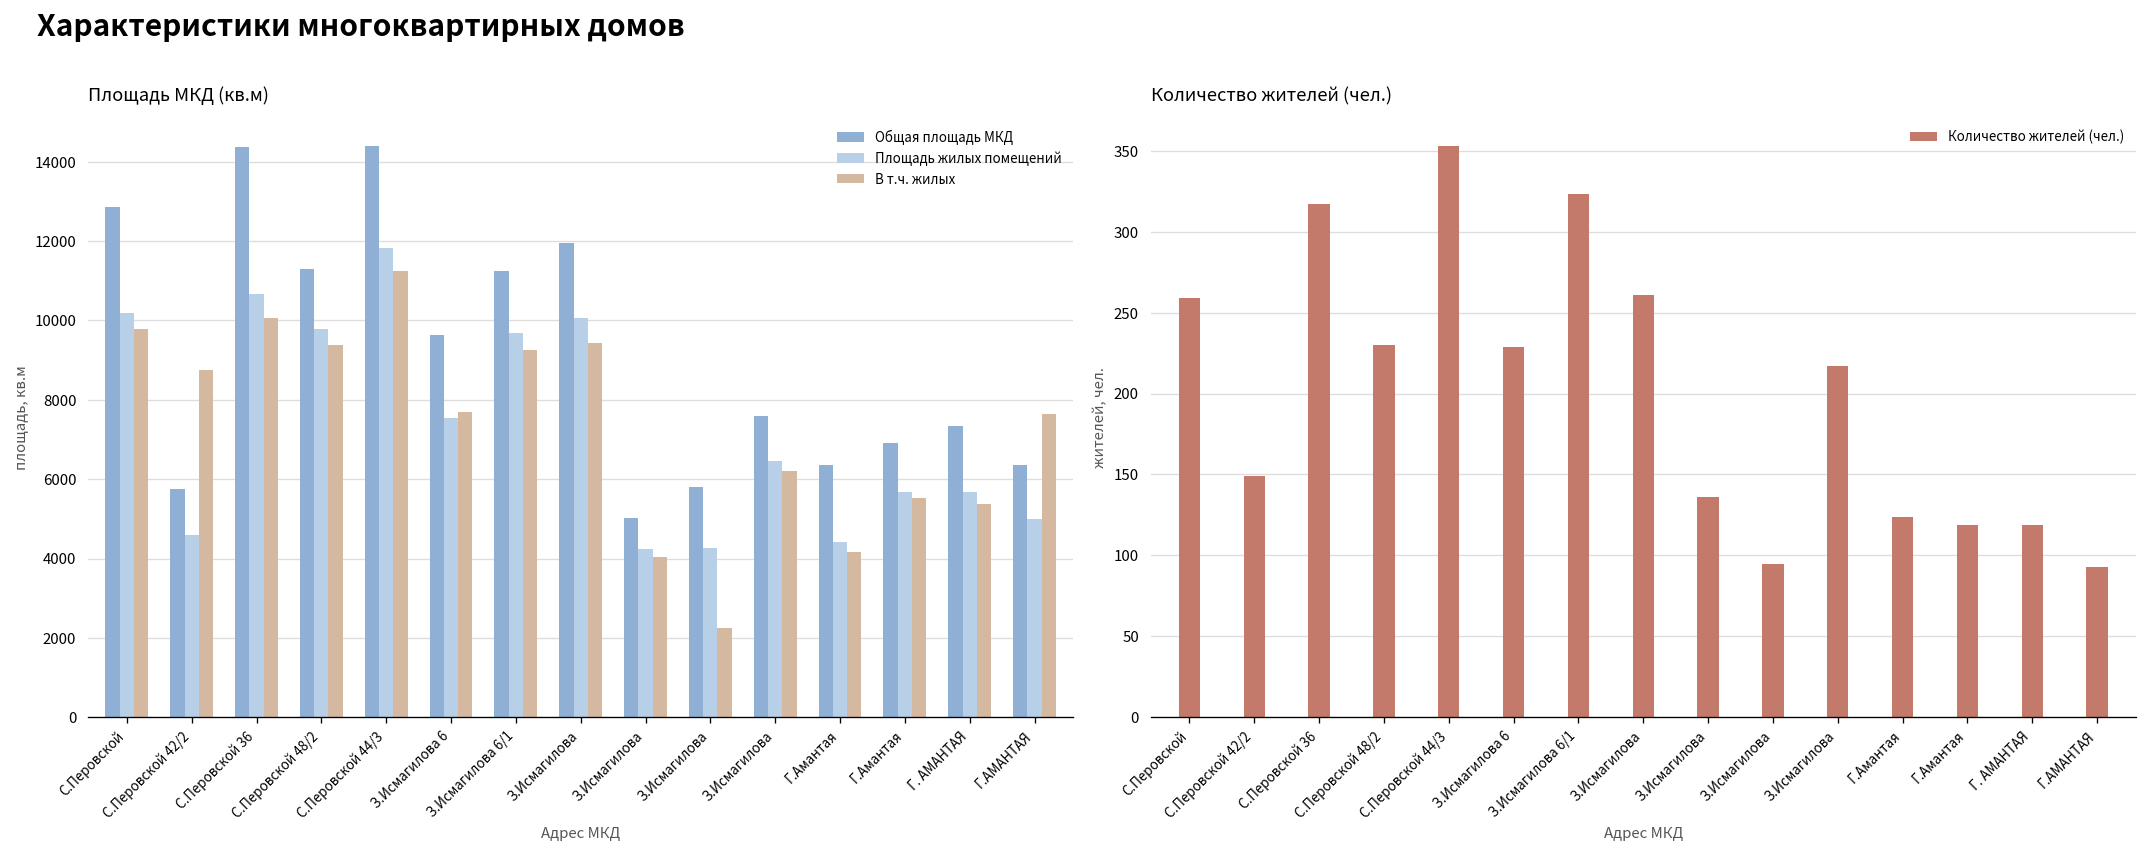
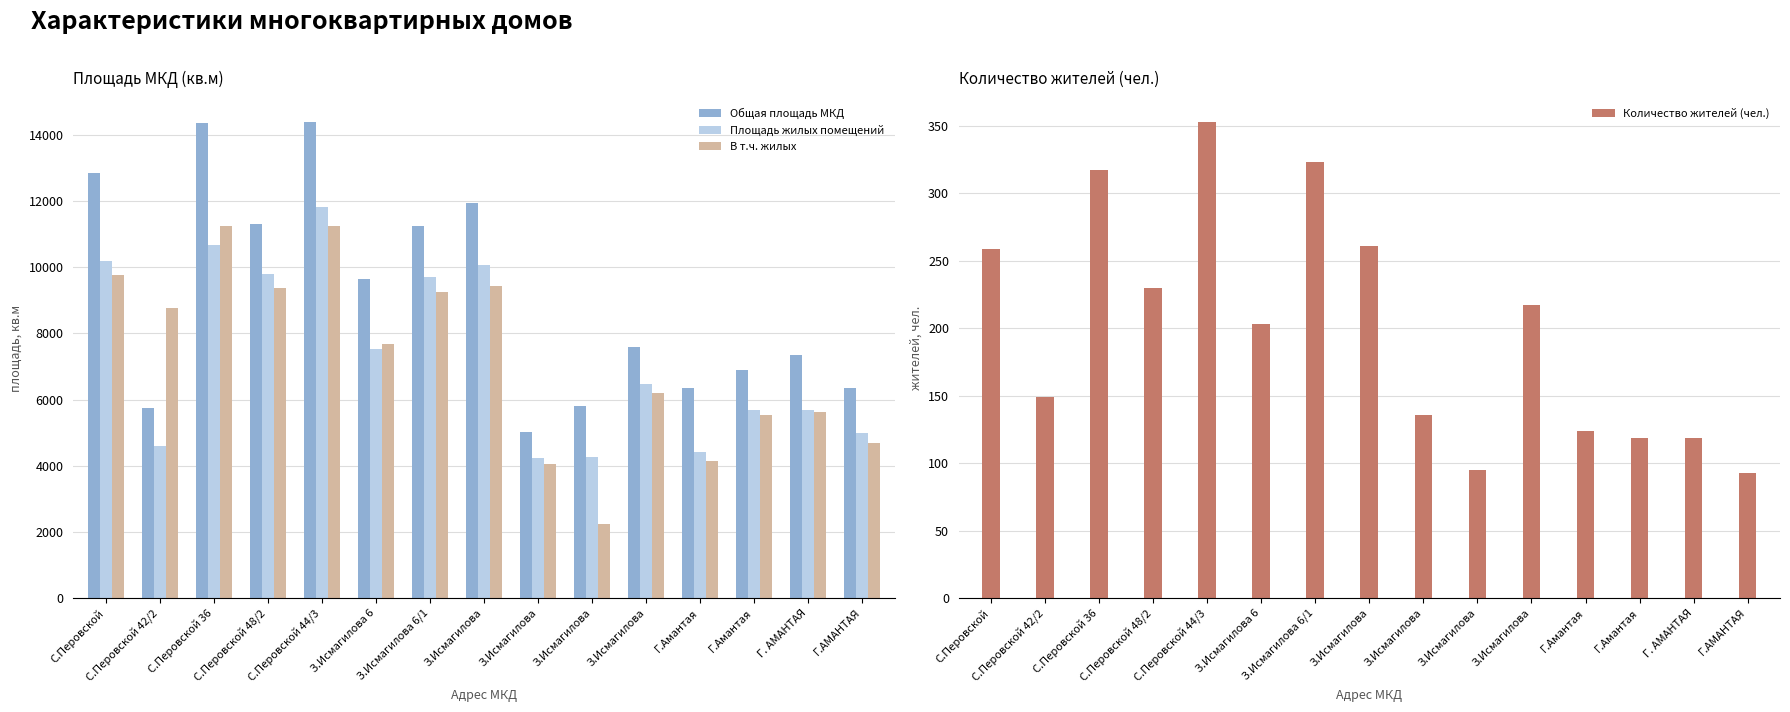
  {
    "Площадь МКД (кв.м)": {
      "В т.ч. жилых": {
        "С.Перовской": 9800,
        "С.Перовской 42/2": 8800,
-       "С.Перовской 36": 10000,
+       "С.Перовской 36": 11200,
        "С.Перовской 48/2": 9400,
        "С.Перовской 44/3": 11200,
        "З.Исмагилова 6": 7700,
        "З.Исмагилова 6/1": 9300,
-       "Г. АМАНТАЯ": 5400,
-       "Г.АМАНТАЯ": 7700
+       "Г. АМАНТАЯ": 5600,
+       "Г.АМАНТАЯ": 4700
      }
    },
    "Количество жителей (чел.)": {
      "С.Перовской": 259,
      "С.Перовской 42/2": 149,
      "С.Перовской 36": 317,
      "С.Перовской 48/2": 230,
      "С.Перовской 44/3": 353,
-     "З.Исмагилова 6": 229,
+     "З.Исмагилова 6": 203,
      "З.Исмагилова 6/1": 323,
      "Г. АМАНТАЯ": 119,
      "Г.АМАНТАЯ": 93
    }
  }
